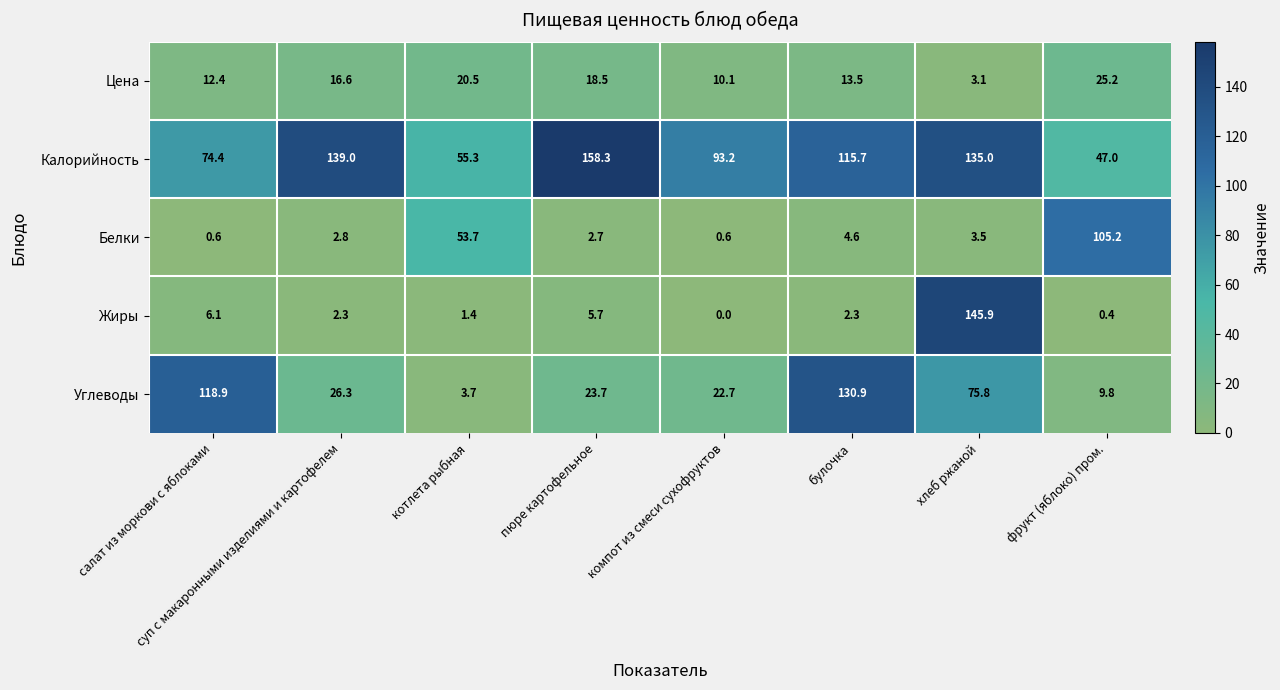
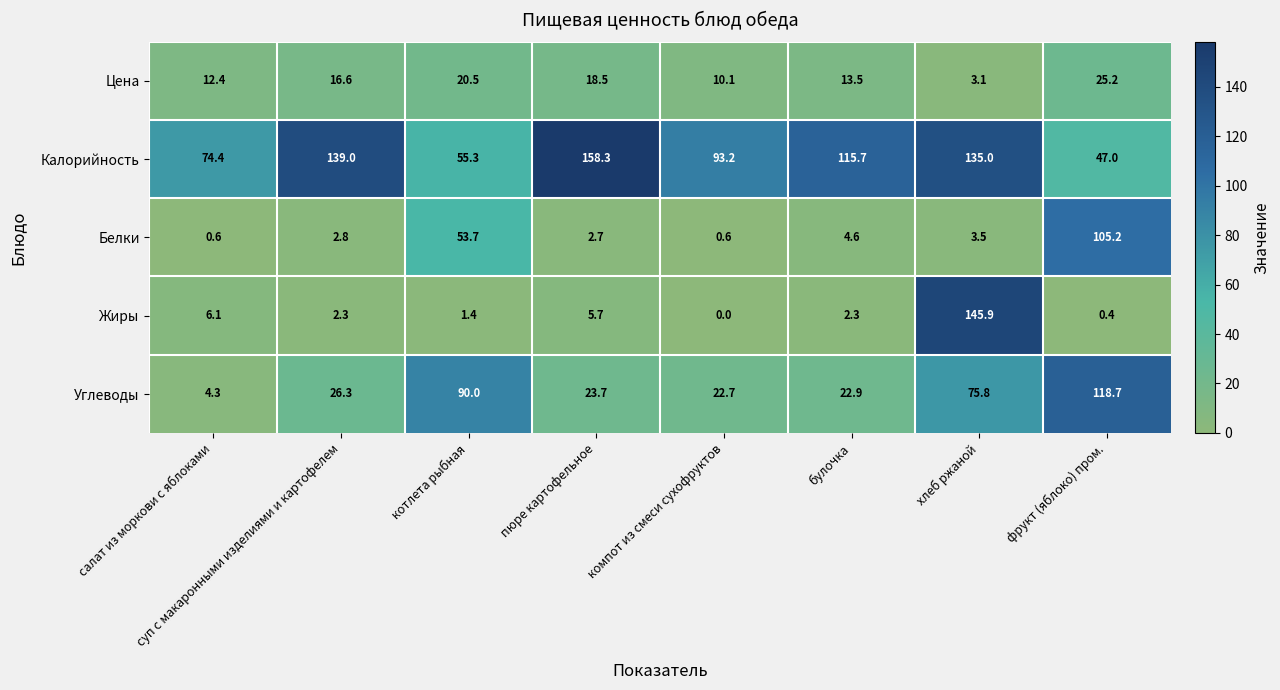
  {
    "Цена": {
      "салат из моркови с яблоками": 12.4,
      "суп с макаронными изделиями и картофелем": 16.6,
      "котлета рыбная": 20.5,
      "пюре картофельное": 18.5,
      "компот из смеси сухофруктов": 10.1,
      "булочка": 13.5,
      "хлеб ржаной": 3.1,
      "фрукт (яблоко) пром.": 25.2
    },
    "Калорийность": {
      "салат из моркови с яблоками": 74.4,
      "суп с макаронными изделиями и картофелем": 139.0,
      "котлета рыбная": 55.3,
      "пюре картофельное": 158.3,
      "компот из смеси сухофруктов": 93.2,
      "булочка": 115.7,
      "хлеб ржаной": 135.0,
      "фрукт (яблоко) пром.": 47.0
    },
    "Белки": {
      "салат из моркови с яблоками": 0.6,
      "суп с макаронными изделиями и картофелем": 2.8,
      "котлета рыбная": 53.7,
      "пюре картофельное": 2.7,
      "компот из смеси сухофруктов": 0.6,
      "булочка": 4.6,
      "хлеб ржаной": 3.5,
      "фрукт (яблоко) пром.": 105.2
    },
    "Жиры": {
      "салат из моркови с яблоками": 6.1,
      "суп с макаронными изделиями и картофелем": 2.3,
      "котлета рыбная": 1.4,
      "пюре картофельное": 5.7,
      "компот из смеси сухофруктов": 0.0,
      "булочка": 2.3,
      "хлеб ржаной": 145.9,
      "фрукт (яблоко) пром.": 0.4
    },
    "Углеводы": {
-     "салат из моркови с яблоками": 118.9,
+     "салат из моркови с яблоками": 4.3,
      "суп с макаронными изделиями и картофелем": 26.3,
-     "котлета рыбная": 3.7,
+     "котлета рыбная": 90.0,
      "пюре картофельное": 23.7,
      "компот из смеси сухофруктов": 22.7,
-     "булочка": 130.9,
+     "булочка": 22.9,
      "хлеб ржаной": 75.8,
-     "фрукт (яблоко) пром.": 9.8
+     "фрукт (яблоко) пром.": 118.7
    }
  }
